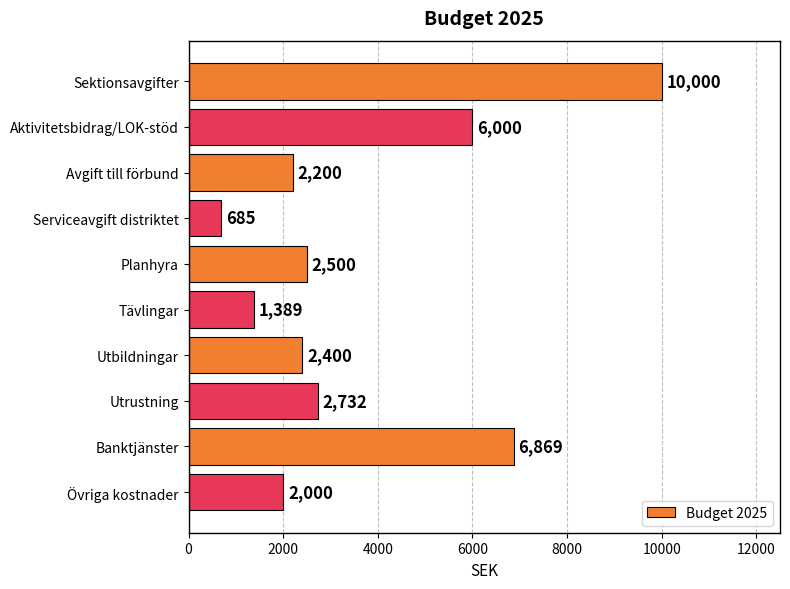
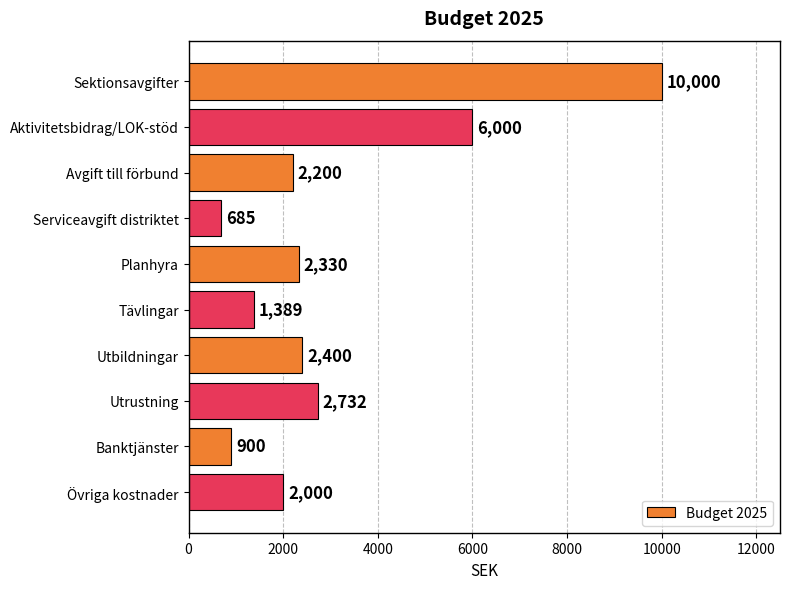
  {
    "Sektionsavgifter": "10,000",
    "Aktivitetsbidrag/LOK-stöd": "6,000",
    "Avgift till förbund": "2,200",
    "Serviceavgift distriktet": "685",
-   "Planhyra": "2,500",
+   "Planhyra": "2,330",
    "Tävlingar": "1,389",
    "Utbildningar": "2,400",
    "Utrustning": "2,732",
-   "Banktjänster": "6,869",
+   "Banktjänster": "900",
    "Övriga kostnader": "2,000"
  }
